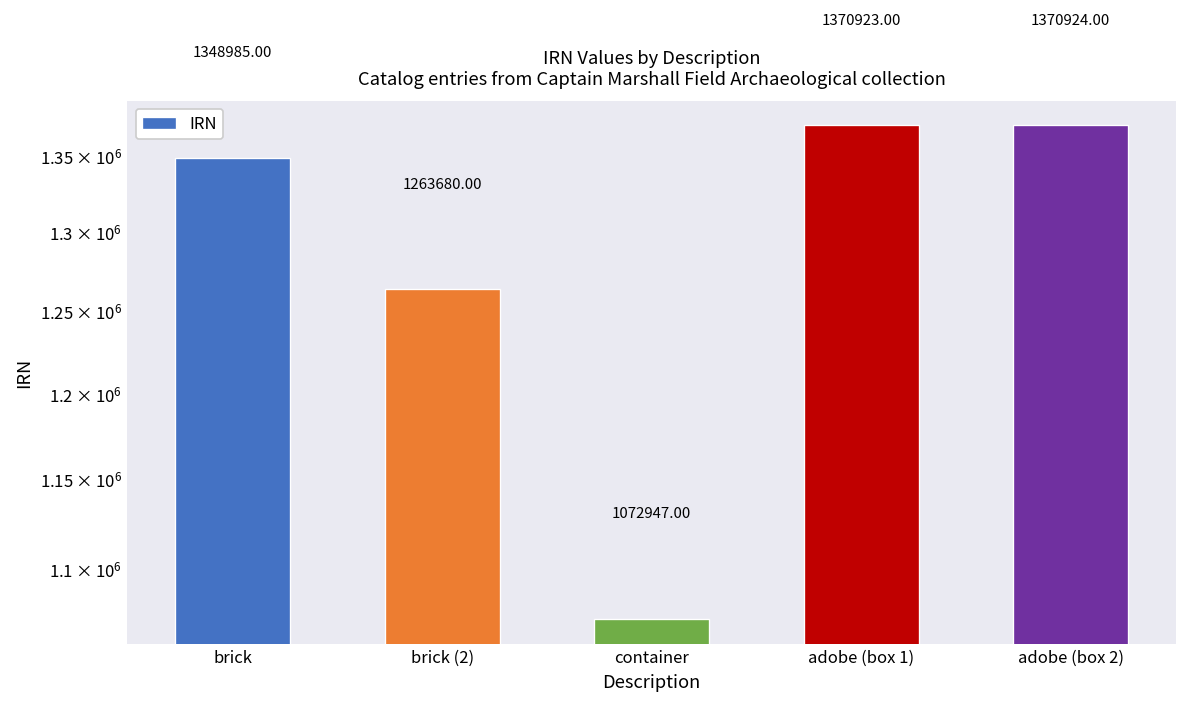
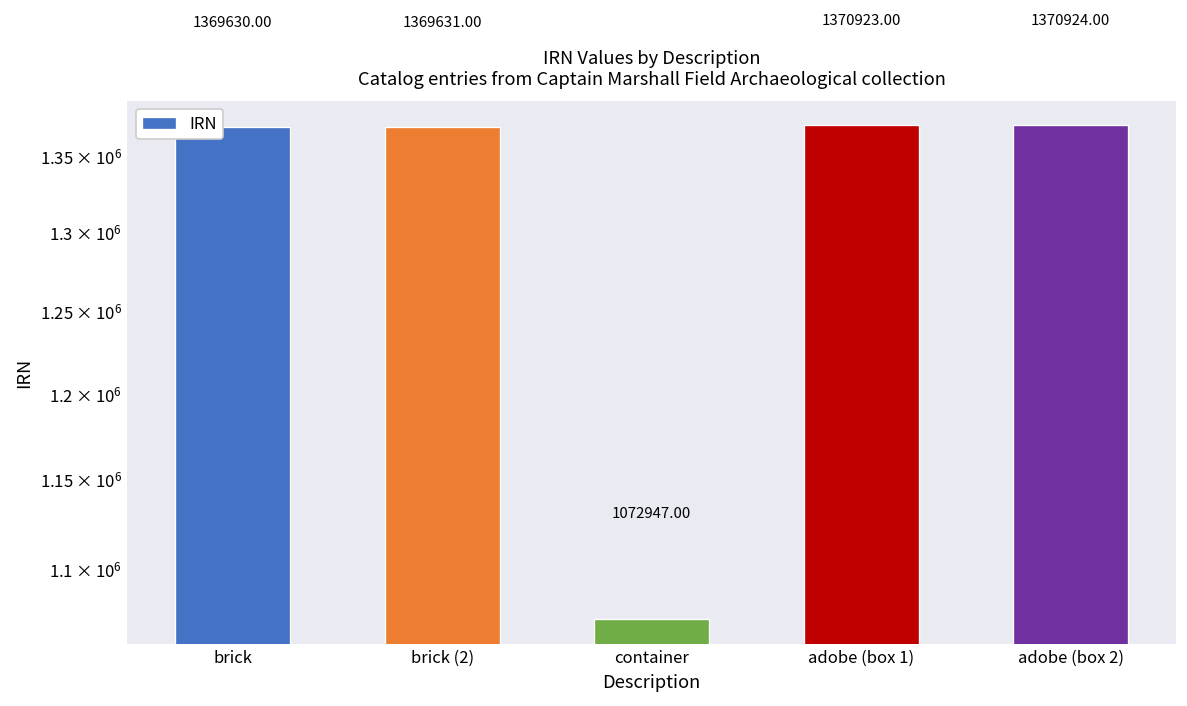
  {
-   "brick": 1348985.00,
-   "brick (2)": 1263680.00
+   "brick": 1369630.00,
+   "brick (2)": 1369631.00
  }
